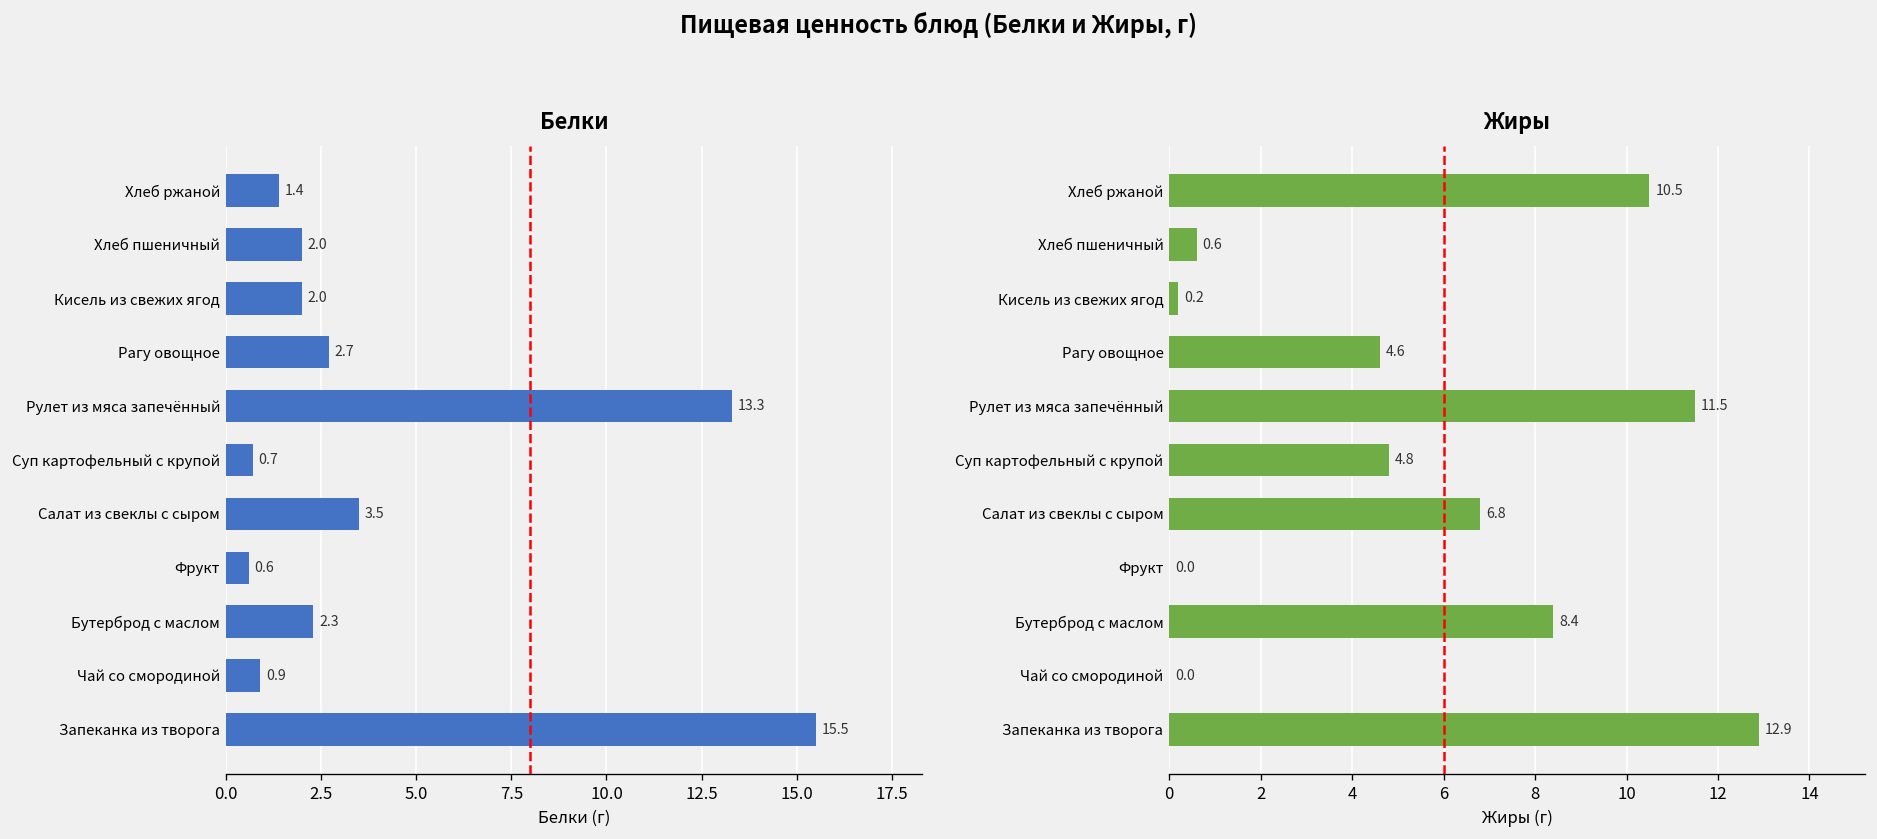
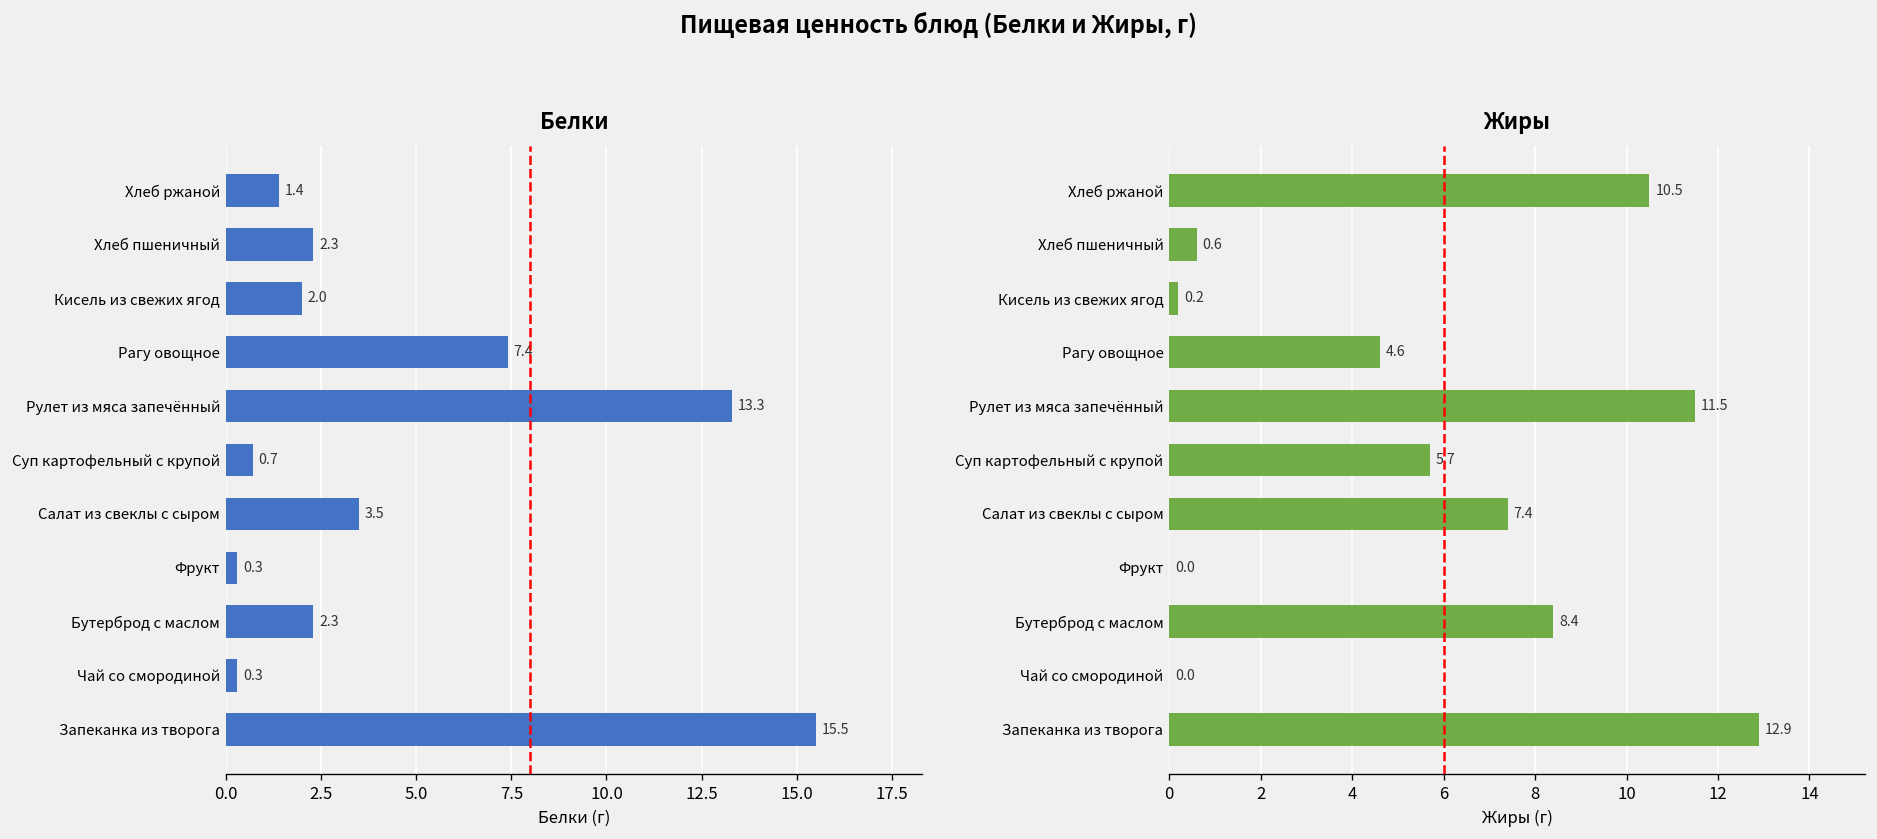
  {
    "Белки": {
      "Хлеб ржаной": 1.4,
-     "Хлеб пшеничный": 2.0,
+     "Хлеб пшеничный": 2.3,
      "Кисель из свежих ягод": 2.0,
-     "Рагу овощное": 2.7,
+     "Рагу овощное": 7.4,
      "Рулет из мяса запечённый": 13.3,
      "Суп картофельный с крупой": 0.7,
      "Салат из свеклы с сыром": 3.5,
-     "Фрукт": 0.6,
+     "Фрукт": 0.3,
      "Бутерброд с маслом": 2.3,
-     "Чай со смородиной": 0.9,
+     "Чай со смородиной": 0.3,
      "Запеканка из творога": 15.5
    },
    "Жиры": {
      "Хлеб ржаной": 10.5,
      "Хлеб пшеничный": 0.6,
      "Кисель из свежих ягод": 0.2,
      "Рагу овощное": 4.6,
      "Рулет из мяса запечённый": 11.5,
-     "Суп картофельный с крупой": 4.8,
-     "Салат из свеклы с сыром": 6.8,
+     "Суп картофельный с крупой": 5.7,
+     "Салат из свеклы с сыром": 7.4,
      "Фрукт": 0.0,
      "Бутерброд с маслом": 8.4,
      "Чай со смородиной": 0.0,
      "Запеканка из творога": 12.9
    }
  }
